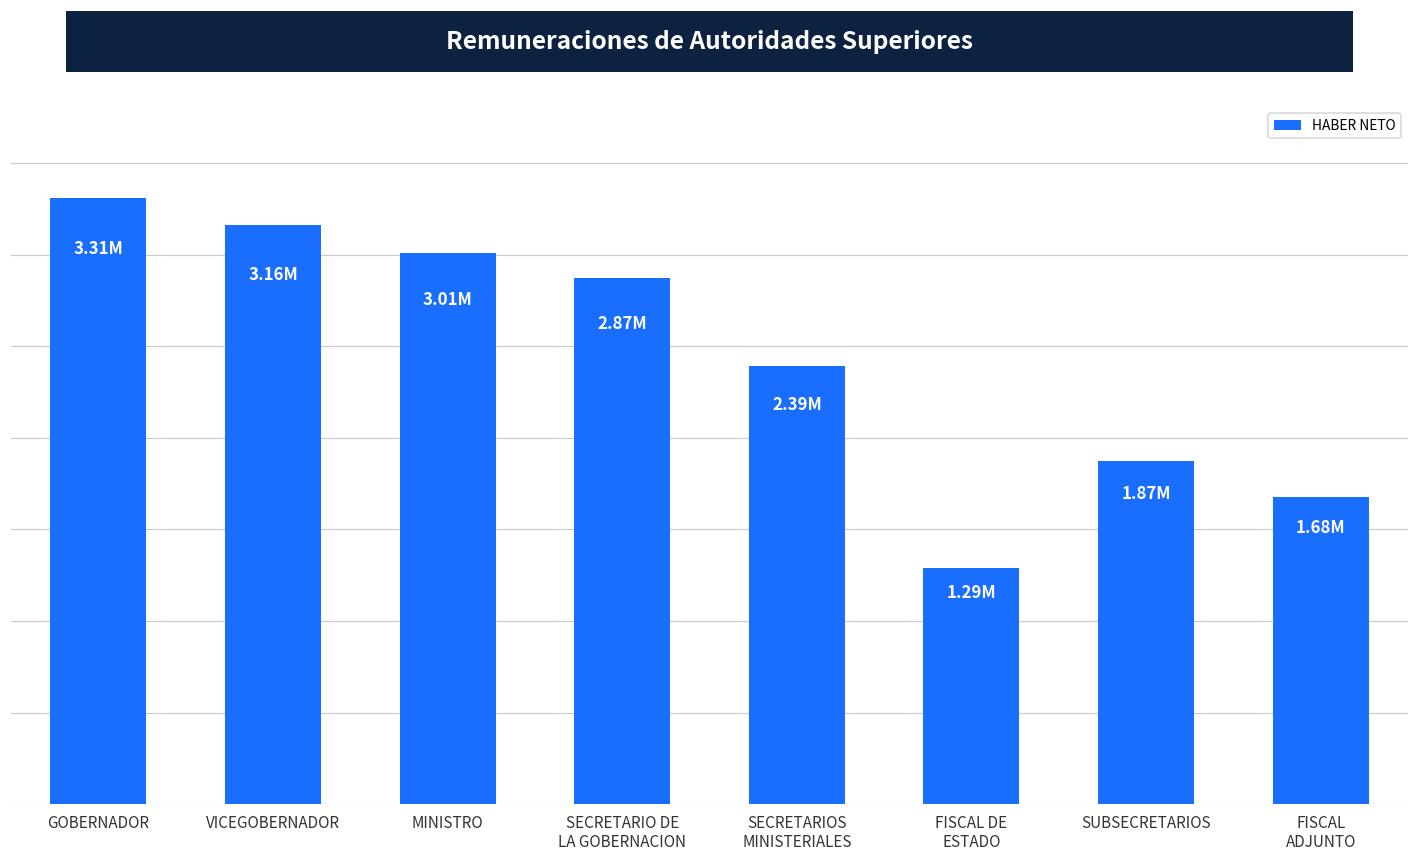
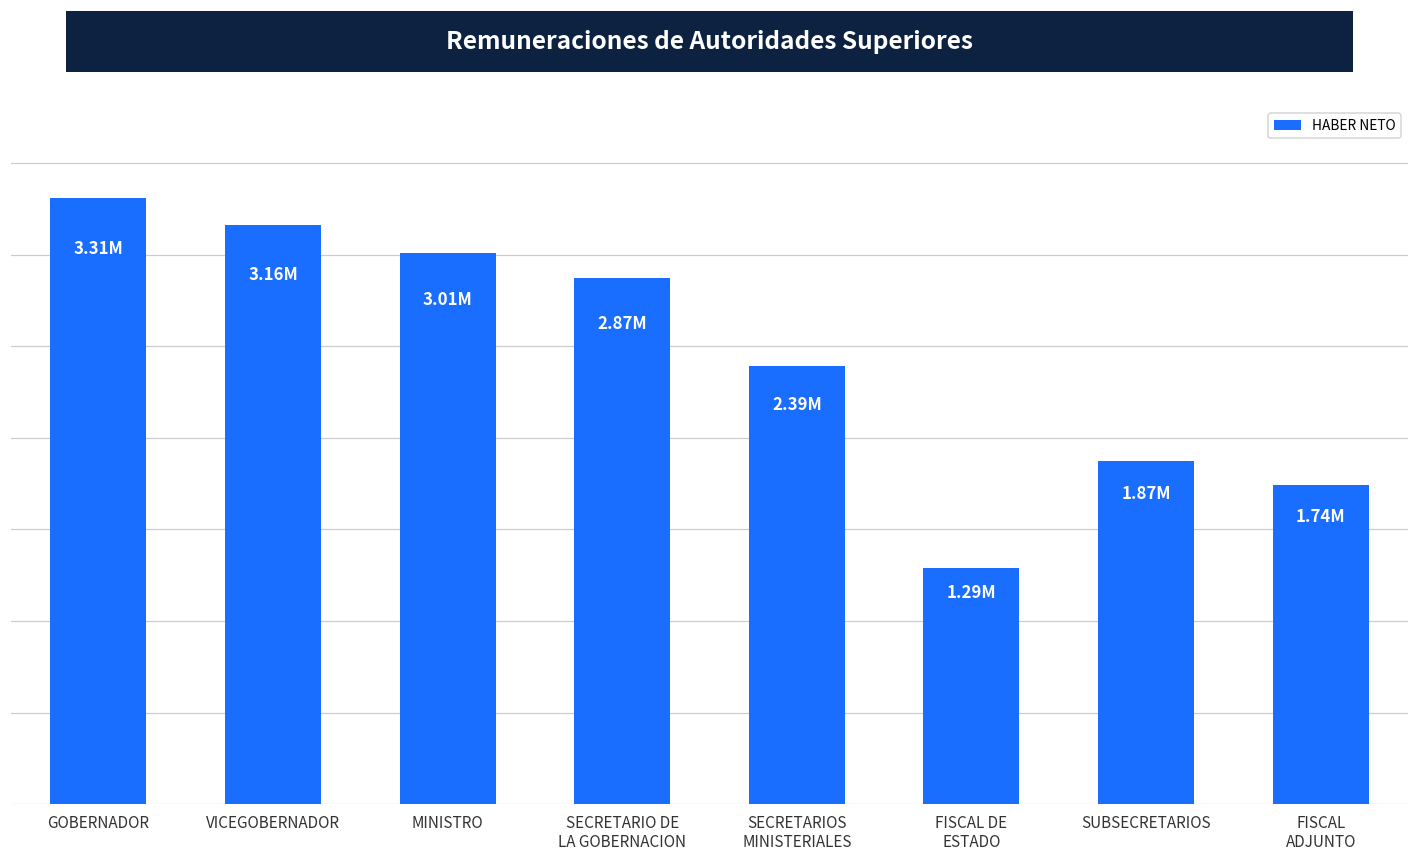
  {
    "GOBERNADOR": "3.31M",
    "VICEGOBERNADOR": "3.16M",
    "MINISTRO": "3.01M",
    "SECRETARIO DE LA GOBERNACION": "2.87M",
    "SECRETARIOS MINISTERIALES": "2.39M",
    "FISCAL DE ESTADO": "1.29M",
    "SUBSECRETARIOS": "1.87M",
-   "FISCAL ADJUNTO": "1.68M"
+   "FISCAL ADJUNTO": "1.74M"
  }
